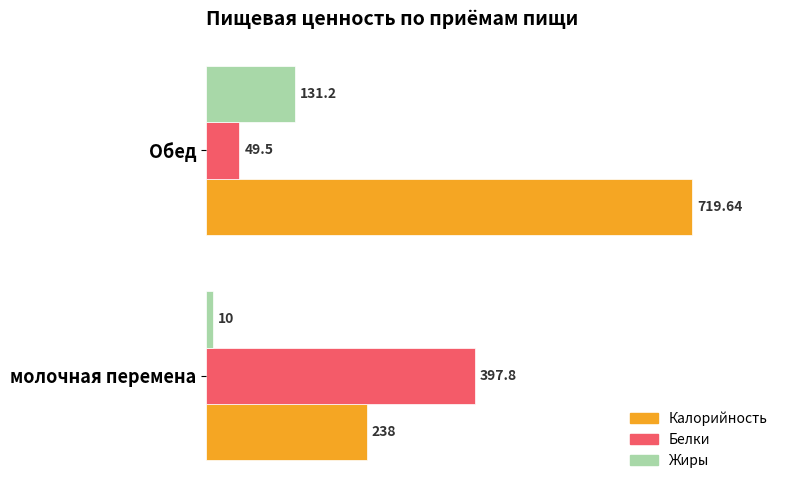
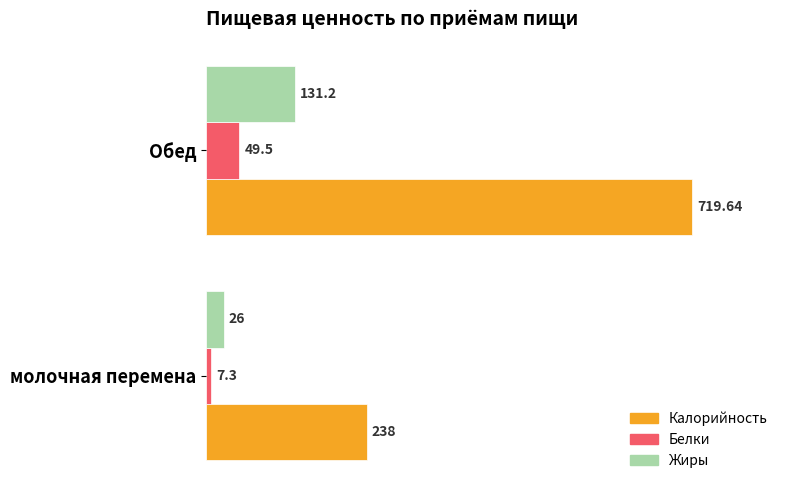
  {
    "Калорийность": {
      "Обед": 719.64,
      "молочная перемена": 238
    },
    "Белки": {
      "Обед": 49.5,
-     "молочная перемена": 397.8
+     "молочная перемена": 7.3
    },
    "Жиры": {
      "Обед": 131.2,
-     "молочная перемена": 10
+     "молочная перемена": 26
    }
  }
